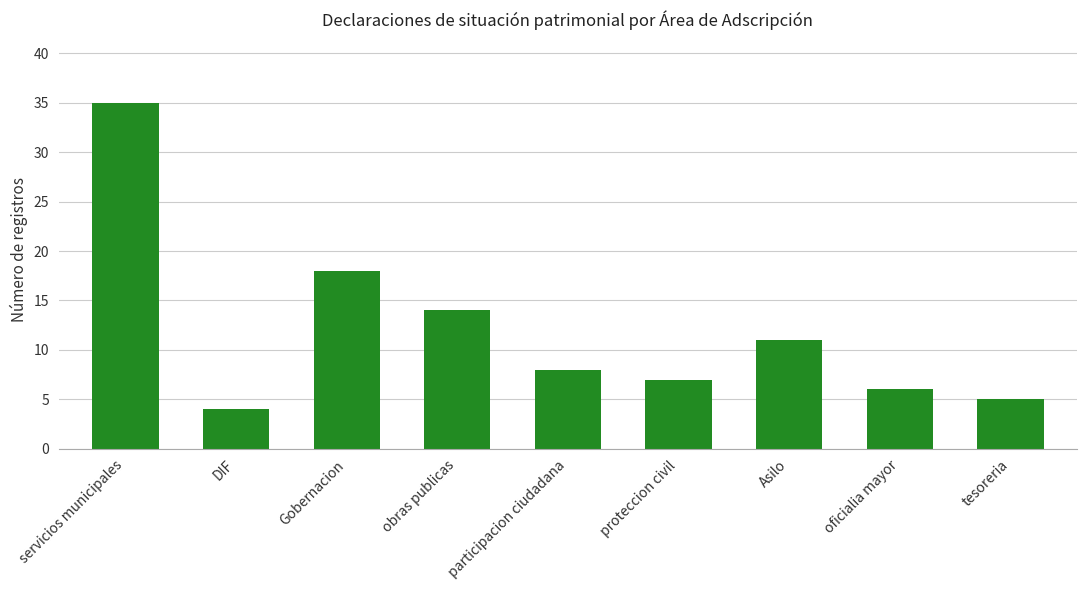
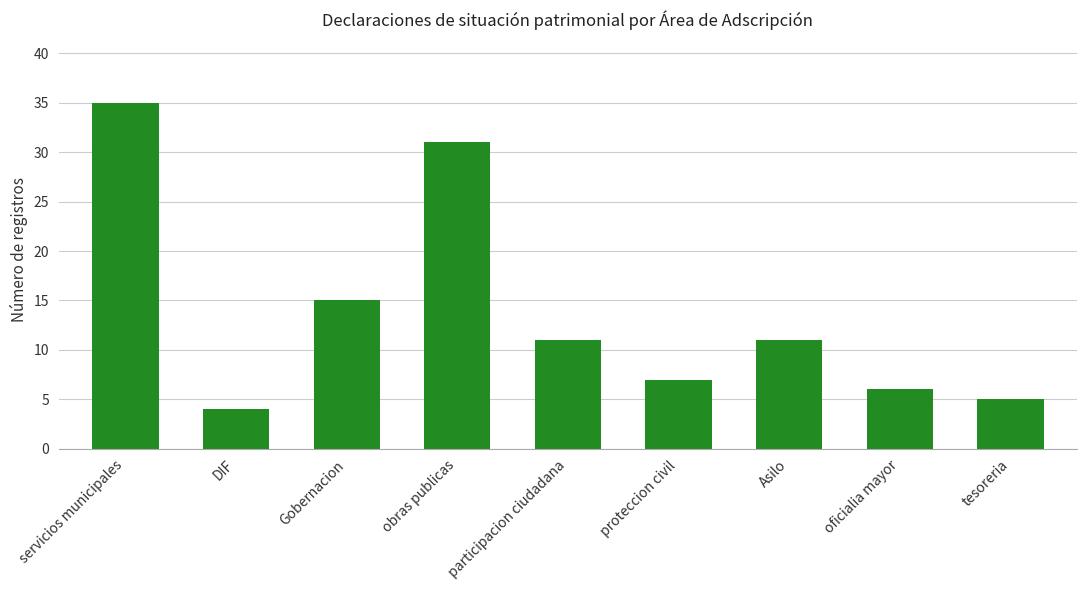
  {
    "servicios municipales": 35,
    "DIF": 4,
-   "Gobernacion": 18,
-   "obras publicas": 14,
-   "participacion ciudadana": 8,
+   "Gobernacion": 15,
+   "obras publicas": 31,
+   "participacion ciudadana": 11,
    "proteccion civil": 7,
    "Asilo": 11,
    "oficialia mayor": 6,
    "tesoreria": 5
  }
